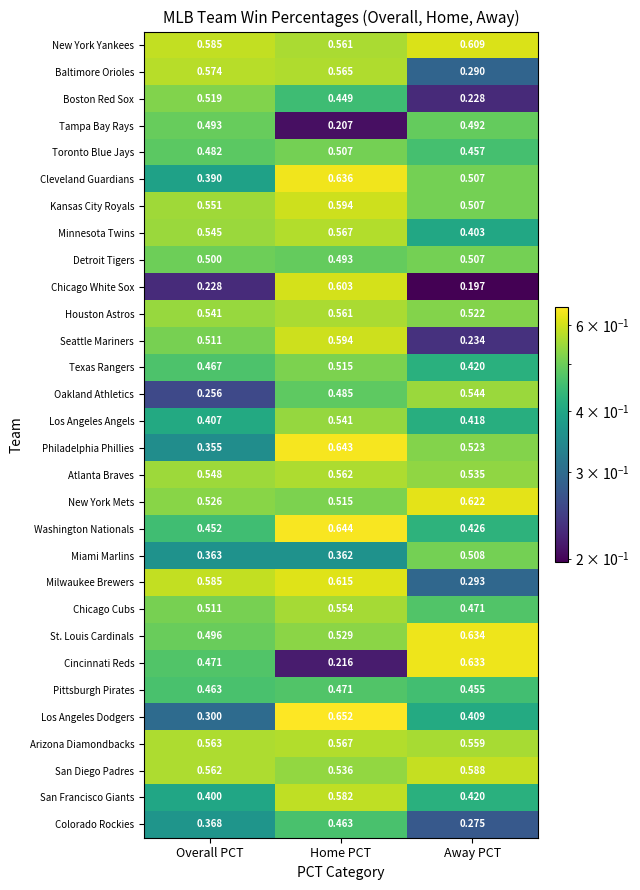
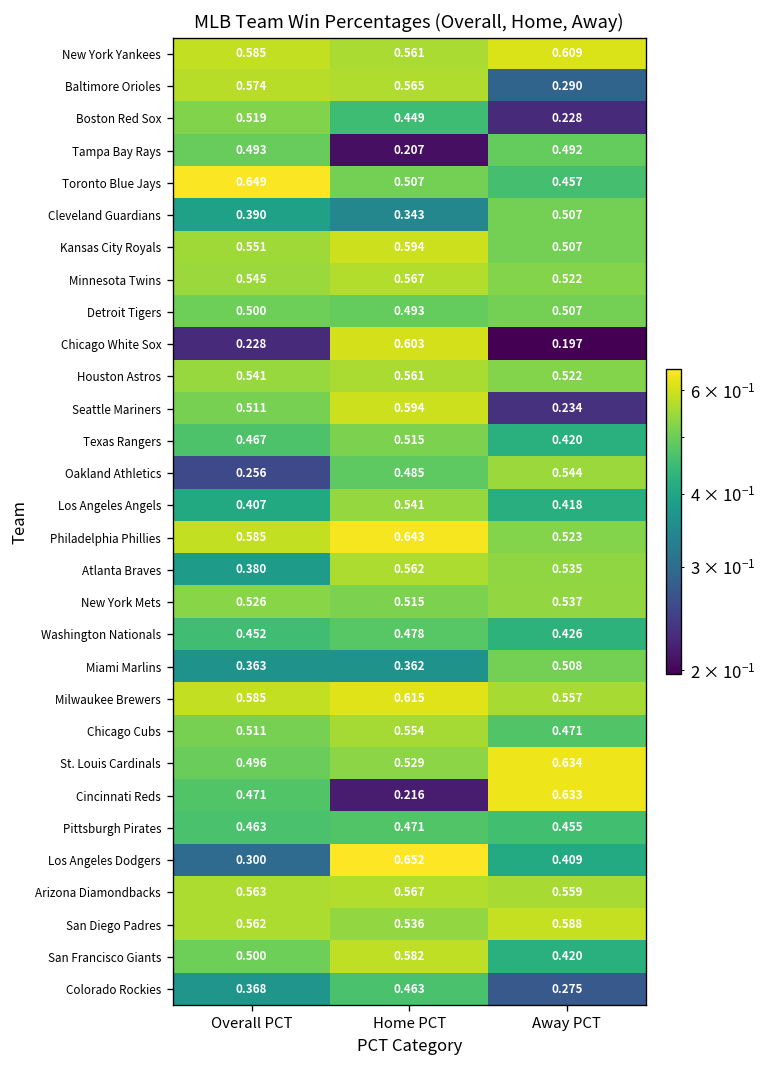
  {
    "New York Yankees": {
      "Overall PCT": 0.585,
      "Home PCT": 0.561,
      "Away PCT": 0.609
    },
    "Baltimore Orioles": {
      "Overall PCT": 0.574,
      "Home PCT": 0.565,
      "Away PCT": 0.290
    },
    "Boston Red Sox": {
      "Overall PCT": 0.519,
      "Home PCT": 0.449,
      "Away PCT": 0.228
    },
    "Tampa Bay Rays": {
      "Overall PCT": 0.493,
      "Home PCT": 0.207,
      "Away PCT": 0.492
    },
    "Toronto Blue Jays": {
-     "Overall PCT": 0.482,
+     "Overall PCT": 0.649,
      "Home PCT": 0.507,
      "Away PCT": 0.457
    },
    "Cleveland Guardians": {
      "Overall PCT": 0.390,
-     "Home PCT": 0.636,
+     "Home PCT": 0.343,
      "Away PCT": 0.507
    },
    "Kansas City Royals": {
      "Overall PCT": 0.551,
      "Home PCT": 0.594,
      "Away PCT": 0.507
    },
    "Minnesota Twins": {
      "Overall PCT": 0.545,
      "Home PCT": 0.567,
-     "Away PCT": 0.403
+     "Away PCT": 0.522
    },
    "Detroit Tigers": {
      "Overall PCT": 0.500,
      "Home PCT": 0.493,
      "Away PCT": 0.507
    },
    "Chicago White Sox": {
      "Overall PCT": 0.228,
      "Home PCT": 0.603,
      "Away PCT": 0.197
    },
    "Houston Astros": {
      "Overall PCT": 0.541,
      "Home PCT": 0.561,
      "Away PCT": 0.522
    },
    "Seattle Mariners": {
      "Overall PCT": 0.511,
      "Home PCT": 0.594,
      "Away PCT": 0.234
    },
    "Texas Rangers": {
      "Overall PCT": 0.467,
      "Home PCT": 0.515,
      "Away PCT": 0.420
    },
    "Oakland Athletics": {
      "Overall PCT": 0.256,
      "Home PCT": 0.485,
      "Away PCT": 0.544
    },
    "Los Angeles Angels": {
      "Overall PCT": 0.407,
      "Home PCT": 0.541,
      "Away PCT": 0.418
    },
    "Philadelphia Phillies": {
-     "Overall PCT": 0.355,
+     "Overall PCT": 0.585,
      "Home PCT": 0.643,
      "Away PCT": 0.523
    },
    "Atlanta Braves": {
-     "Overall PCT": 0.548,
+     "Overall PCT": 0.380,
      "Home PCT": 0.562,
      "Away PCT": 0.535
    },
    "New York Mets": {
      "Overall PCT": 0.526,
      "Home PCT": 0.515,
-     "Away PCT": 0.622
+     "Away PCT": 0.537
    },
    "Washington Nationals": {
      "Overall PCT": 0.452,
-     "Home PCT": 0.644,
+     "Home PCT": 0.478,
      "Away PCT": 0.426
    },
    "Miami Marlins": {
      "Overall PCT": 0.363,
      "Home PCT": 0.362,
      "Away PCT": 0.508
    },
    "Milwaukee Brewers": {
      "Overall PCT": 0.585,
      "Home PCT": 0.615,
-     "Away PCT": 0.293
+     "Away PCT": 0.557
    },
    "Chicago Cubs": {
      "Overall PCT": 0.511,
      "Home PCT": 0.554,
      "Away PCT": 0.471
    },
    "St. Louis Cardinals": {
      "Overall PCT": 0.496,
      "Home PCT": 0.529,
      "Away PCT": 0.634
    },
    "Cincinnati Reds": {
      "Overall PCT": 0.471,
      "Home PCT": 0.216,
      "Away PCT": 0.633
    },
    "Pittsburgh Pirates": {
      "Overall PCT": 0.463,
      "Home PCT": 0.471,
      "Away PCT": 0.455
    },
    "Los Angeles Dodgers": {
      "Overall PCT": 0.300,
      "Home PCT": 0.652,
      "Away PCT": 0.409
    },
    "Arizona Diamondbacks": {
      "Overall PCT": 0.563,
      "Home PCT": 0.567,
      "Away PCT": 0.559
    },
    "San Diego Padres": {
      "Overall PCT": 0.562,
      "Home PCT": 0.536,
      "Away PCT": 0.588
    },
    "San Francisco Giants": {
-     "Overall PCT": 0.400,
+     "Overall PCT": 0.500,
      "Home PCT": 0.582,
      "Away PCT": 0.420
    },
    "Colorado Rockies": {
      "Overall PCT": 0.368,
      "Home PCT": 0.463,
      "Away PCT": 0.275
    }
  }
